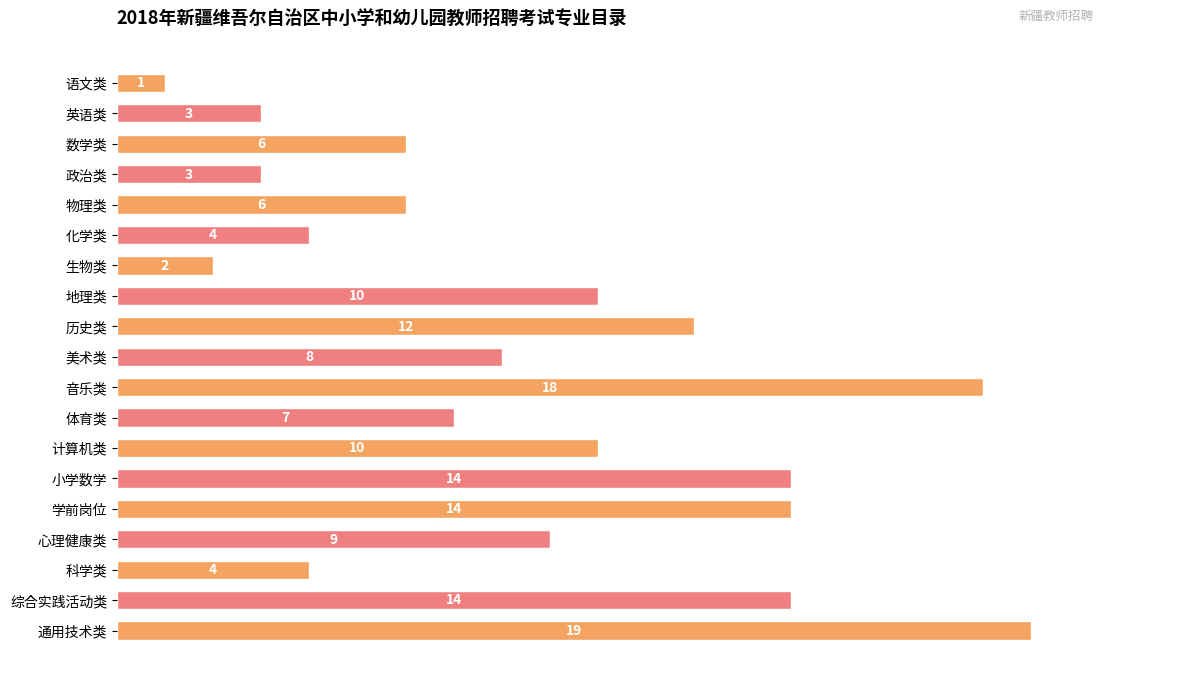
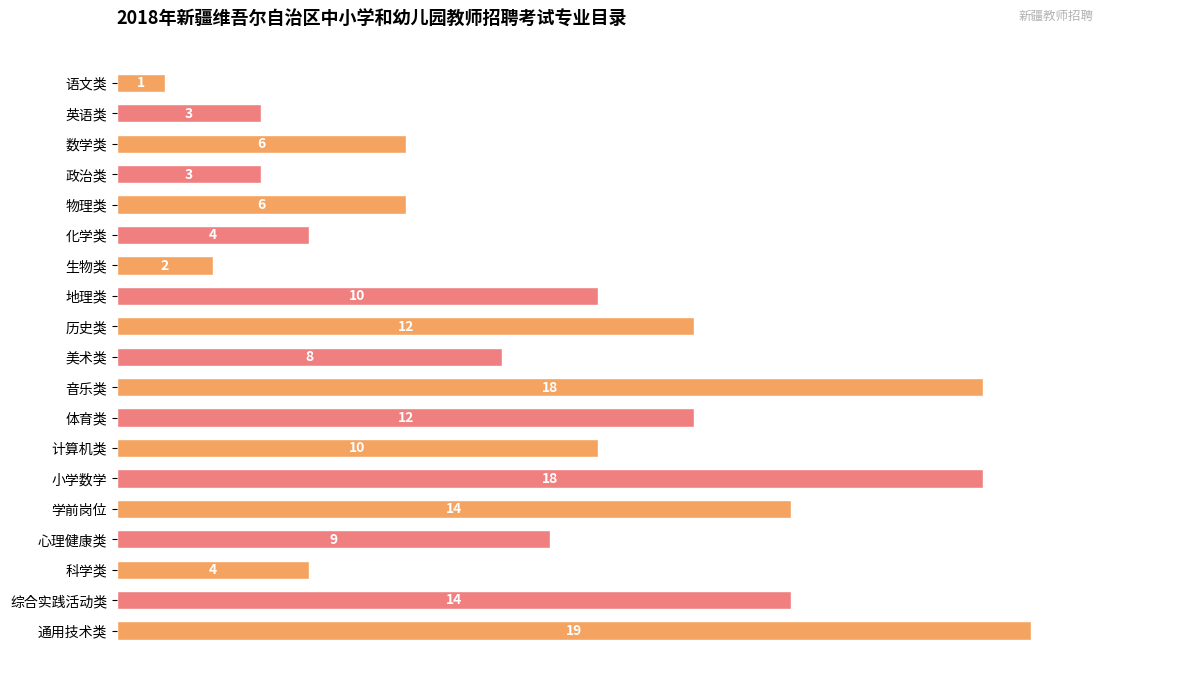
  {
-   "体育类": 7,
-   "小学数学": 14
+   "体育类": 12,
+   "小学数学": 18
  }
